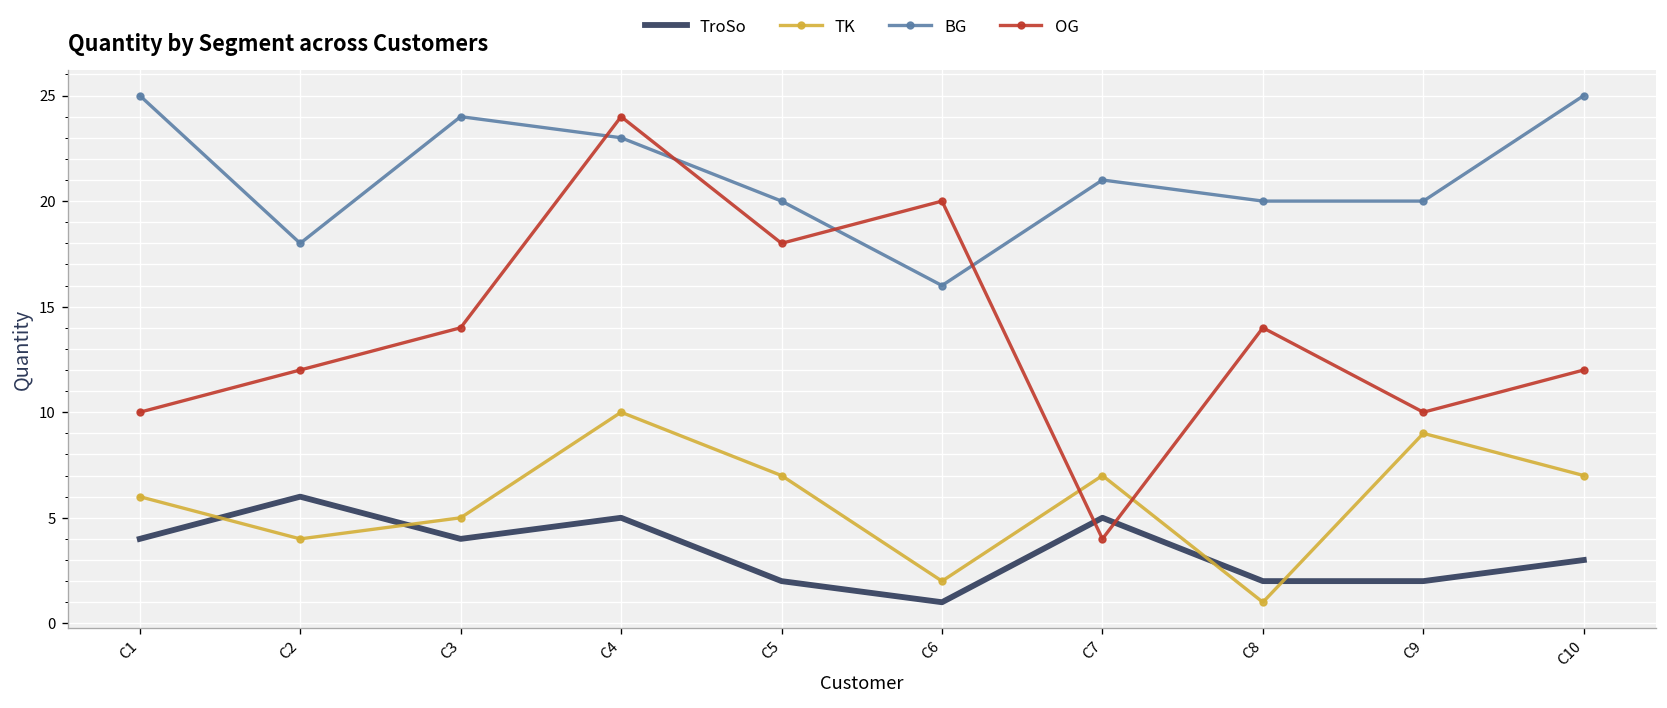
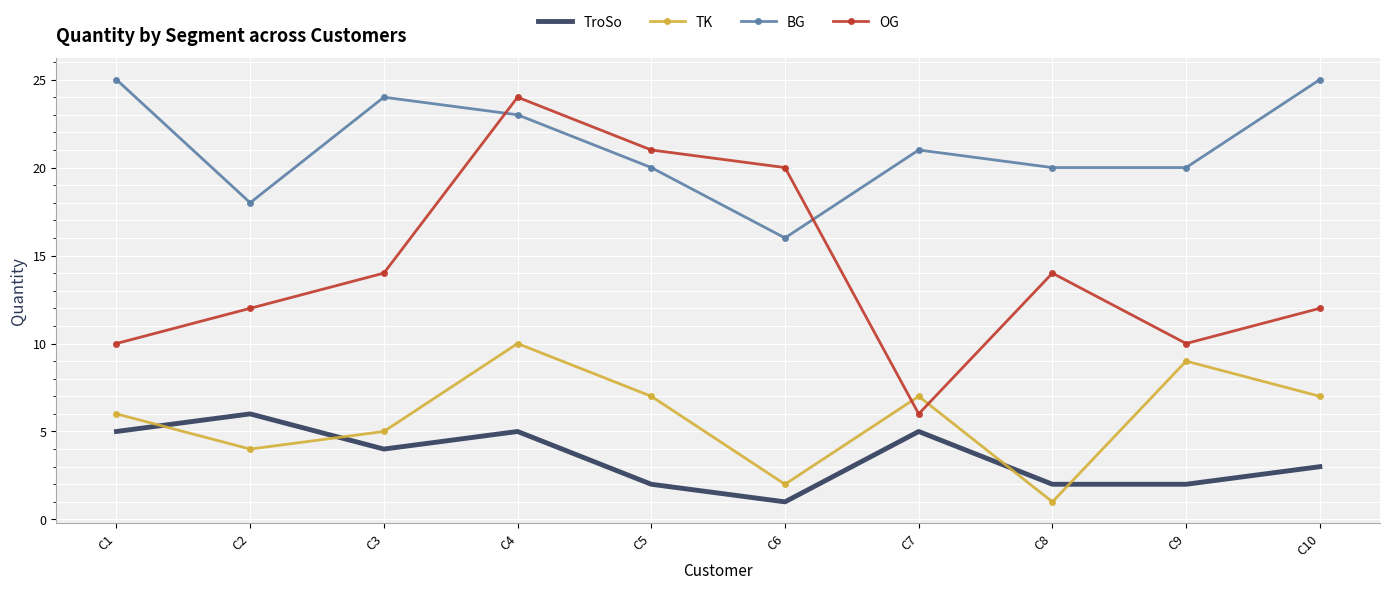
  {
    "TroSo": {
-     "C1": 4,
+     "C1": 5,
      "C2": 6,
      "C3": 4,
      "C4": 5,
      "C5": 2,
      "C6": 1,
      "C7": 5,
      "C8": 2,
      "C9": 2,
      "C10": 3
    },
    "TK": {
      "C1": 6,
      "C2": 4,
      "C3": 5,
      "C4": 10,
      "C5": 7,
      "C6": 2,
      "C7": 7,
      "C8": 1,
      "C9": 9,
      "C10": 7
    },
    "BG": {
      "C1": 25,
      "C2": 18,
      "C3": 24,
      "C4": 23,
      "C5": 20,
      "C6": 16,
      "C7": 21,
      "C8": 20,
      "C9": 20,
      "C10": 25
    },
    "OG": {
      "C1": 10,
      "C2": 12,
      "C3": 14,
      "C4": 24,
-     "C5": 18,
+     "C5": 21,
      "C6": 20,
-     "C7": 4,
+     "C7": 6,
      "C8": 14,
      "C9": 10,
      "C10": 12
    }
  }
